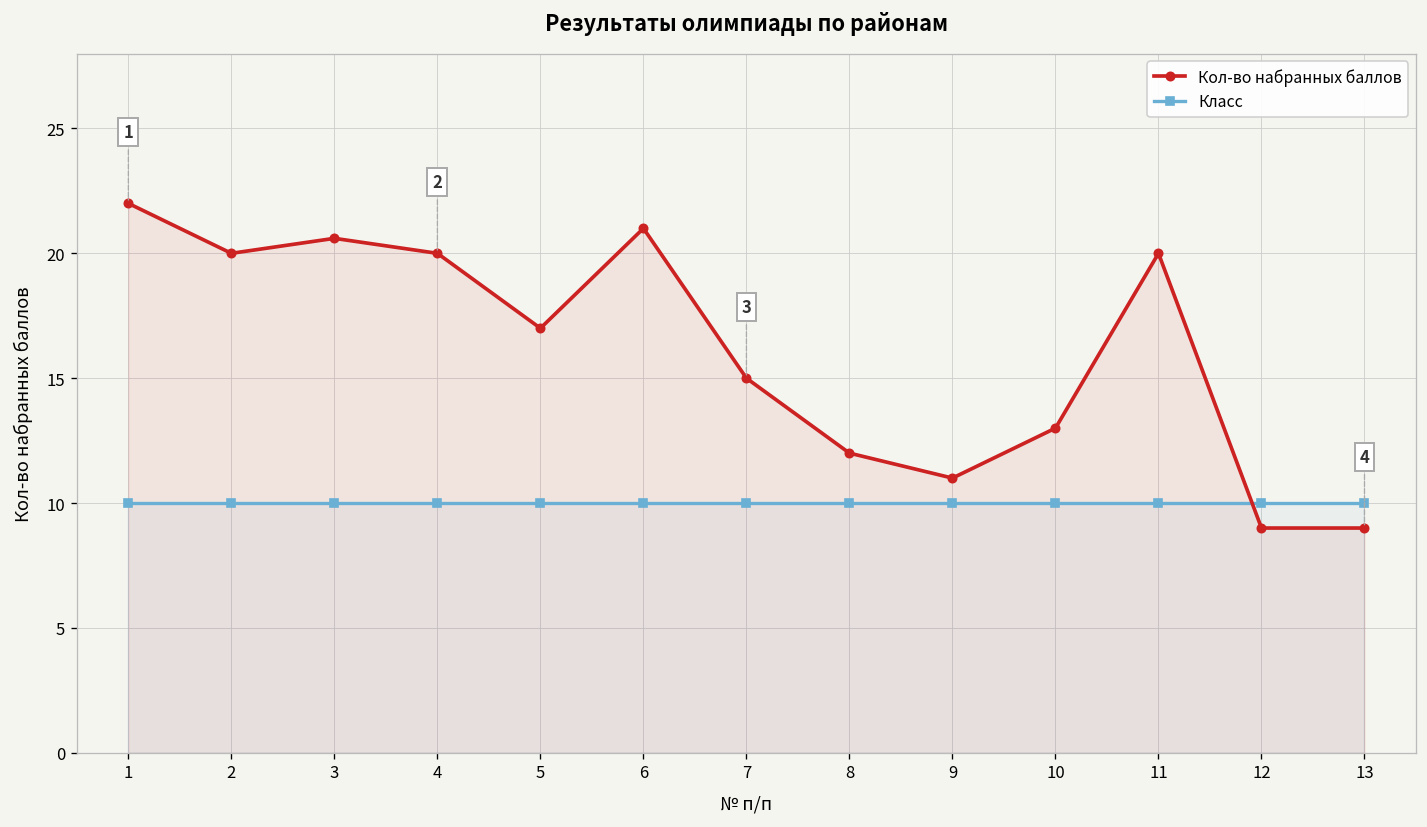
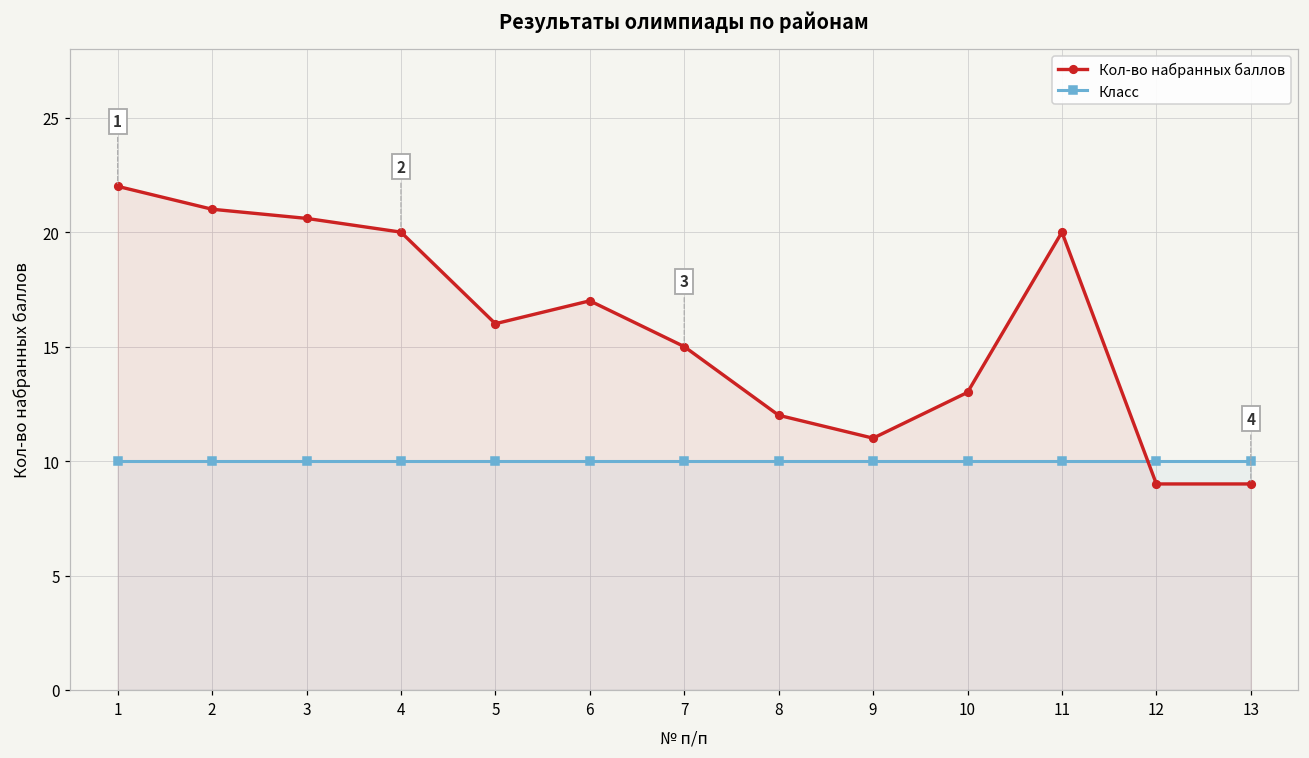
  {
    "Кол-во набранных баллов": {
-     "2": 20,
+     "2": 21,
      "3": 20.6,
-     "5": 17,
-     "6": 21,
+     "5": 16,
+     "6": 17,
      "8": 12,
      "9": 11,
      "10": 13,
      "11": 20,
      "12": 9,
      "13": 9
    },
    "Класс": {
      "1": 10,
      "2": 10,
      "3": 10,
      "4": 10,
      "5": 10,
      "6": 10,
      "7": 10,
      "8": 10,
      "9": 10,
      "10": 10,
      "11": 10,
      "12": 10
    }
  }
